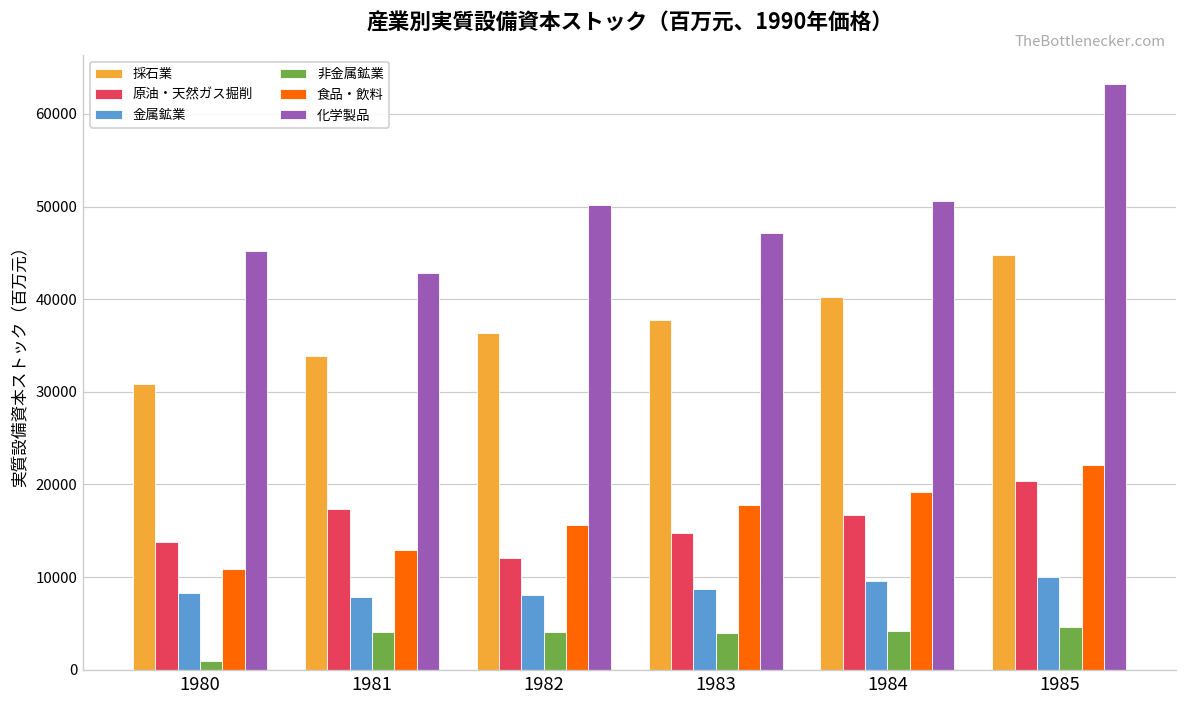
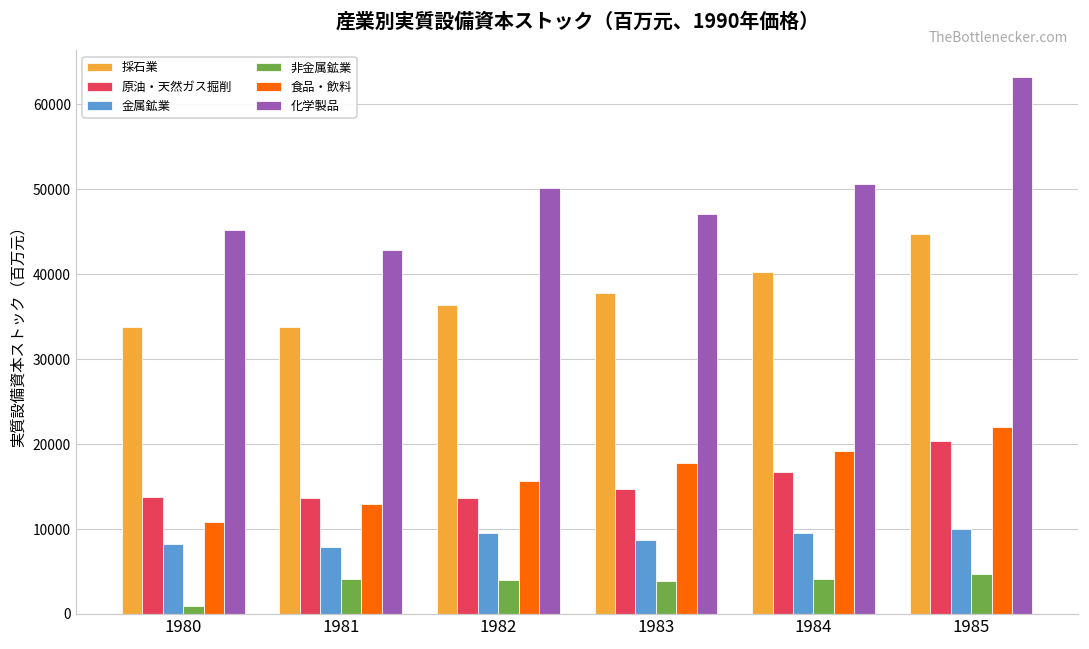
  {
    "採石業": {
-     "1980": 31000,
+     "1980": 34000,
      "1981": 34000,
      "1982": 36000,
      "1983": 38000,
      "1984": 40000,
      "1985": 45000
    },
    "原油・天然ガス掘削": {
      "1980": 14000,
-     "1981": 17000,
-     "1982": 12000,
+     "1981": 14000,
+     "1982": 14000,
      "1983": 15000,
      "1984": 17000,
      "1985": 20000
    },
    "金属鉱業": {
      "1980": 8000,
      "1981": 8000,
-     "1982": 8000,
+     "1982": 9000,
      "1983": 9000,
      "1984": 10000,
      "1985": 10000
    },
    "非金属鉱業": {
      "1980": 1000,
      "1981": 4000,
      "1982": 4000,
      "1983": 4000,
      "1984": 4000,
      "1985": 5000
    },
    "食品・飲料": {
      "1980": 11000,
      "1981": 13000,
      "1982": 16000,
      "1983": 18000,
      "1984": 19000,
      "1985": 22000
    },
    "化学製品": {
      "1980": 45000,
      "1981": 43000,
      "1982": 50000,
      "1983": 47000,
      "1984": 51000,
      "1985": 63000
    }
  }
